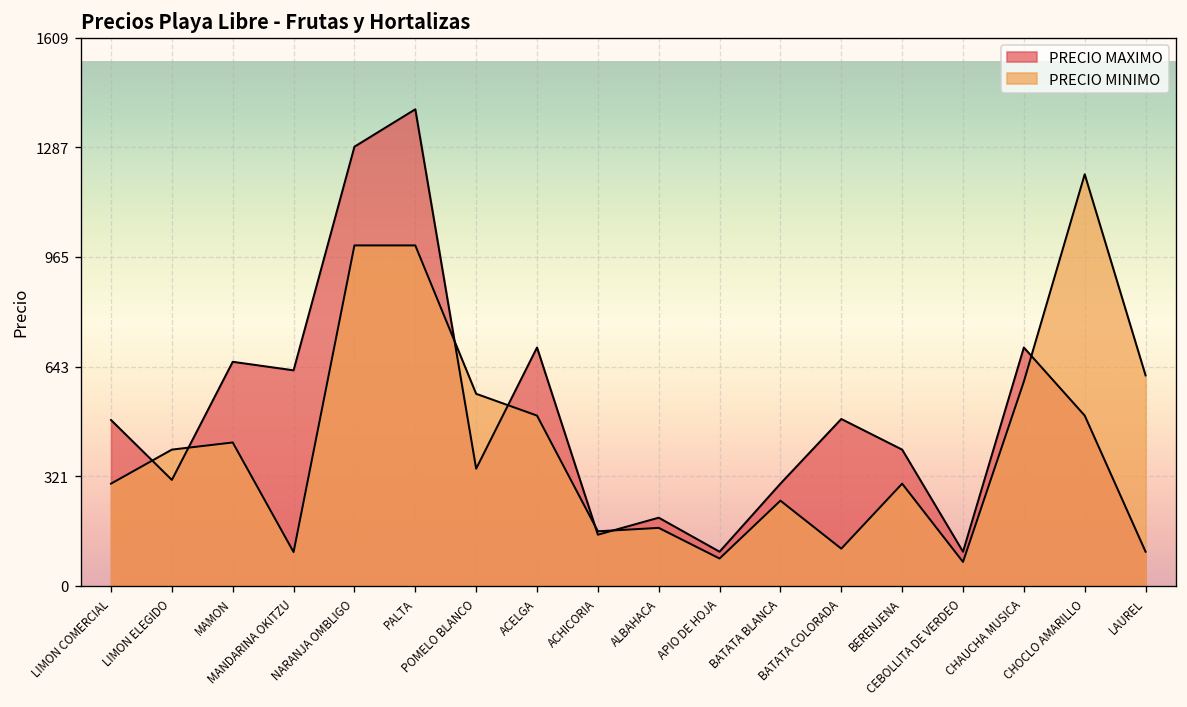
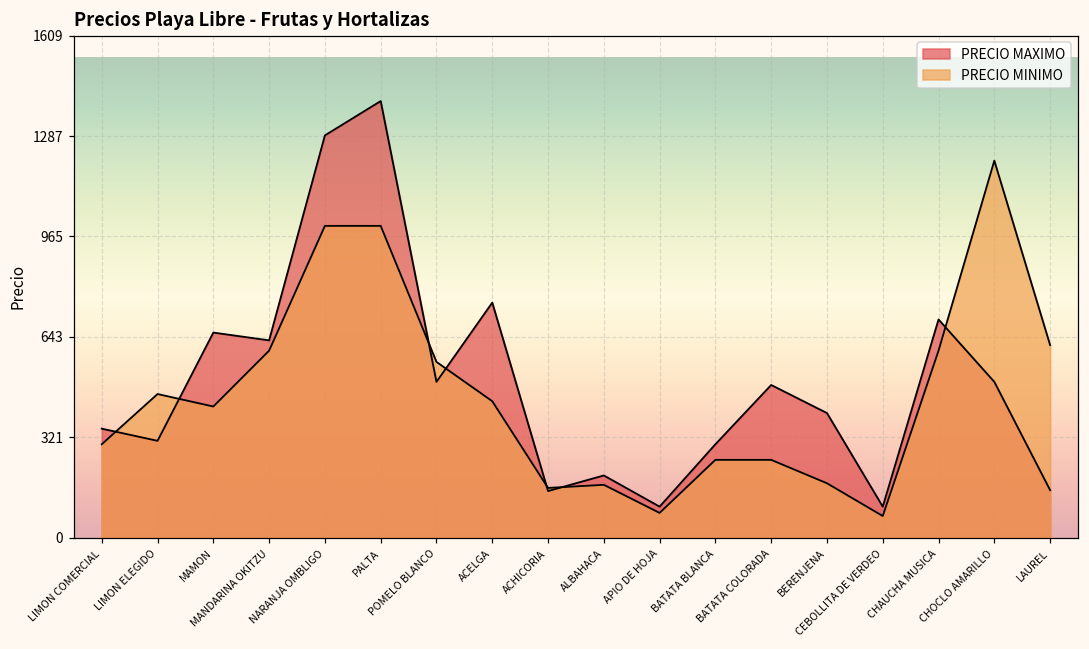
  {
    "PRECIO MAXIMO": {
-     "LIMON COMERCIAL": 490,
+     "LIMON COMERCIAL": 350,
      "LIMON ELEGIDO": 310,
      "MAMON": 660,
      "MANDARINA OKITZU": 630,
      "NARANJA OMBLIGO": 1290,
      "PALTA": 1400,
-     "POMELO BLANCO": 340,
-     "ACELGA": 700,
+     "POMELO BLANCO": 500,
+     "ACELGA": 750,
      "ACHICORIA": 150,
      "ALBAHACA": 200,
      "APIO DE HOJA": 100,
      "BATATA BLANCA": 300,
      "BATATA COLORADA": 490,
      "BERENJENA": 400,
      "CEBOLLITA DE VERDEO": 100,
      "CHAUCHA MUSICA": 700,
      "CHOCLO AMARILLO": 500,
-     "LAUREL": 100
+     "LAUREL": 150
    },
    "PRECIO MINIMO": {
      "LIMON COMERCIAL": 300,
-     "LIMON ELEGIDO": 400,
+     "LIMON ELEGIDO": 460,
      "MAMON": 420,
-     "MANDARINA OKITZU": 100,
+     "MANDARINA OKITZU": 600,
      "NARANJA OMBLIGO": 1000,
      "PALTA": 1000,
      "POMELO BLANCO": 560,
-     "ACELGA": 500,
+     "ACELGA": 440,
      "ACHICORIA": 160,
      "ALBAHACA": 170,
      "APIO DE HOJA": 80,
      "BATATA BLANCA": 250,
-     "BATATA COLORADA": 110,
-     "BERENJENA": 300,
+     "BATATA COLORADA": 250,
+     "BERENJENA": 170,
      "CEBOLLITA DE VERDEO": 70,
      "CHAUCHA MUSICA": 600,
      "CHOCLO AMARILLO": 1210,
      "LAUREL": 620
    }
  }
